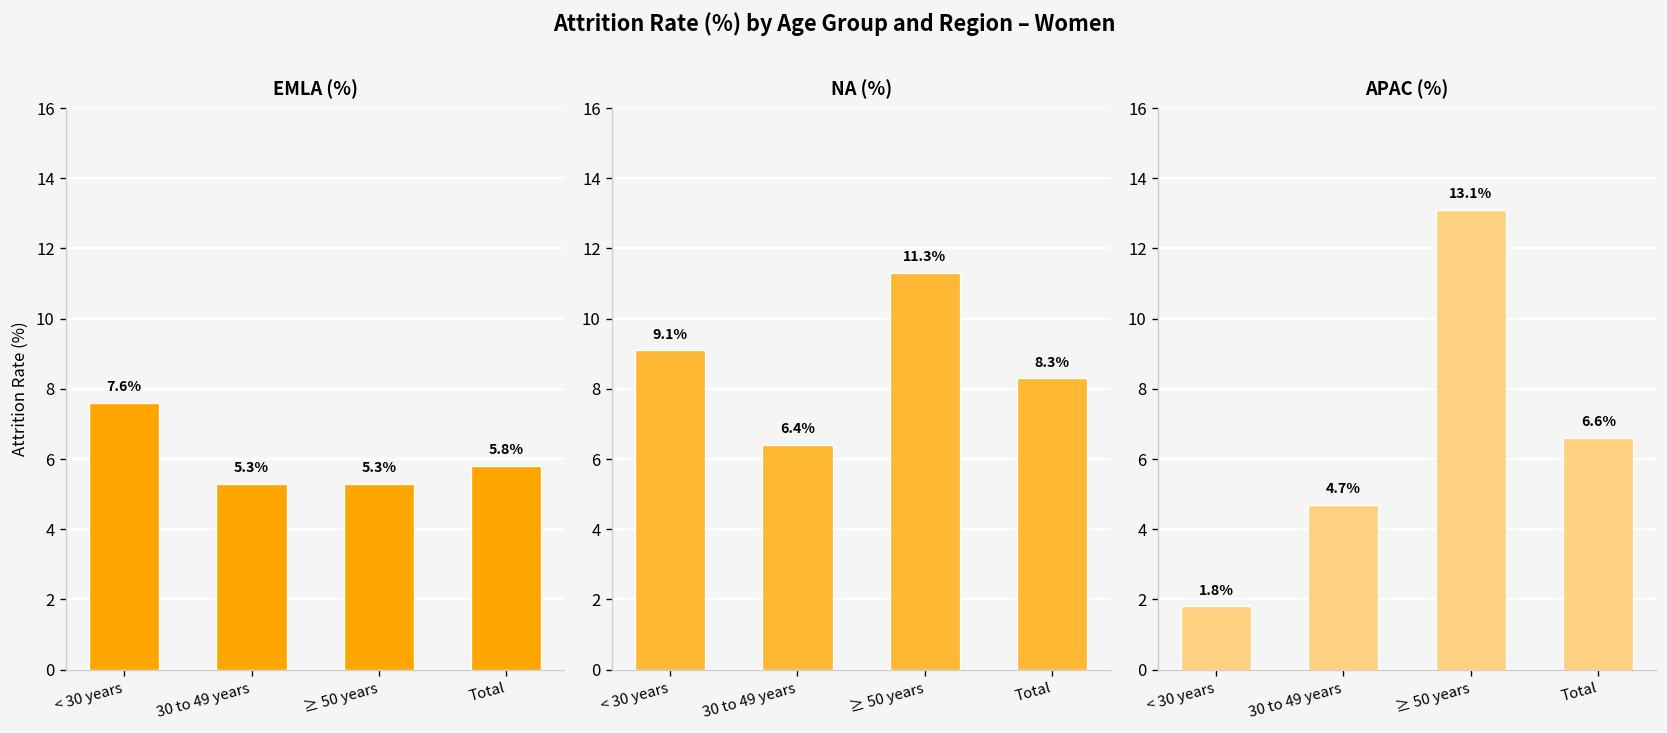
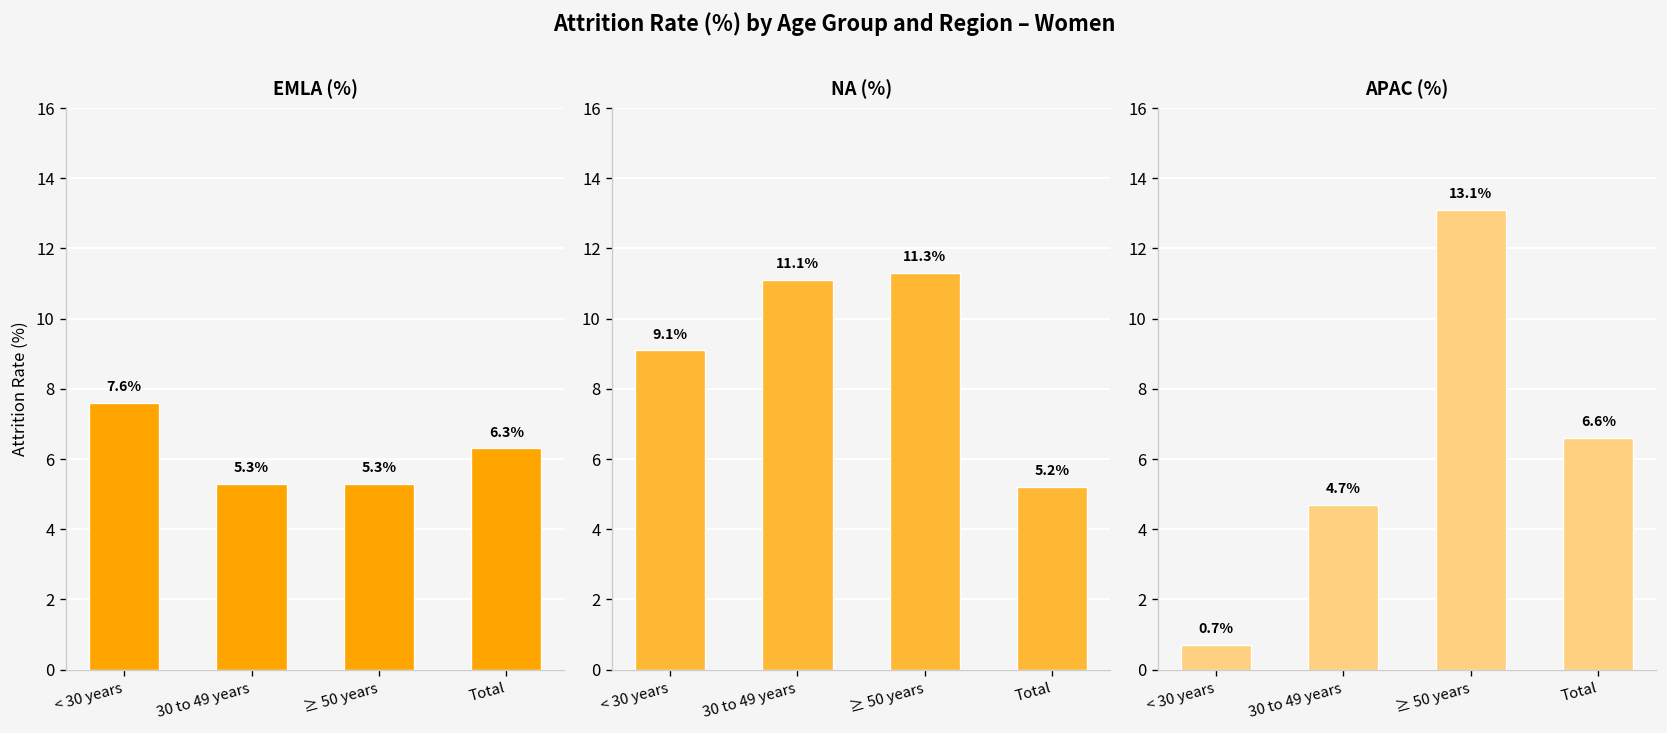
  {
    "EMLA (%)": {
      "< 30 years": "7.6%",
      "30 to 49 years": "5.3%",
      "≥ 50 years": "5.3%",
-     "Total": "5.8%"
+     "Total": "6.3%"
    },
    "NA (%)": {
      "< 30 years": "9.1%",
-     "30 to 49 years": "6.4%",
+     "30 to 49 years": "11.1%",
      "≥ 50 years": "11.3%",
-     "Total": "8.3%"
+     "Total": "5.2%"
    },
    "APAC (%)": {
-     "< 30 years": "1.8%",
+     "< 30 years": "0.7%",
      "30 to 49 years": "4.7%",
      "≥ 50 years": "13.1%",
      "Total": "6.6%"
    }
  }
